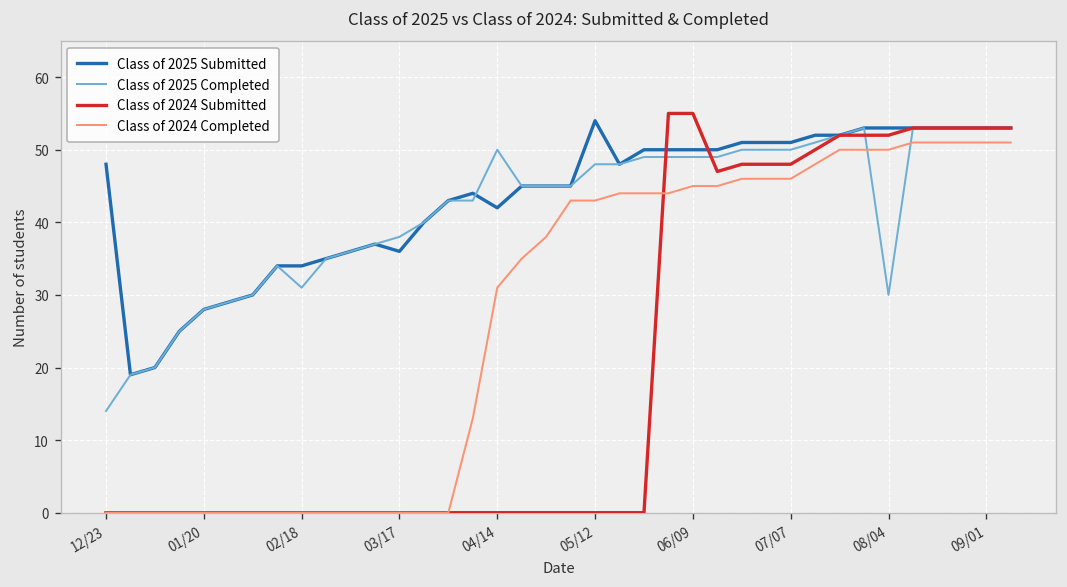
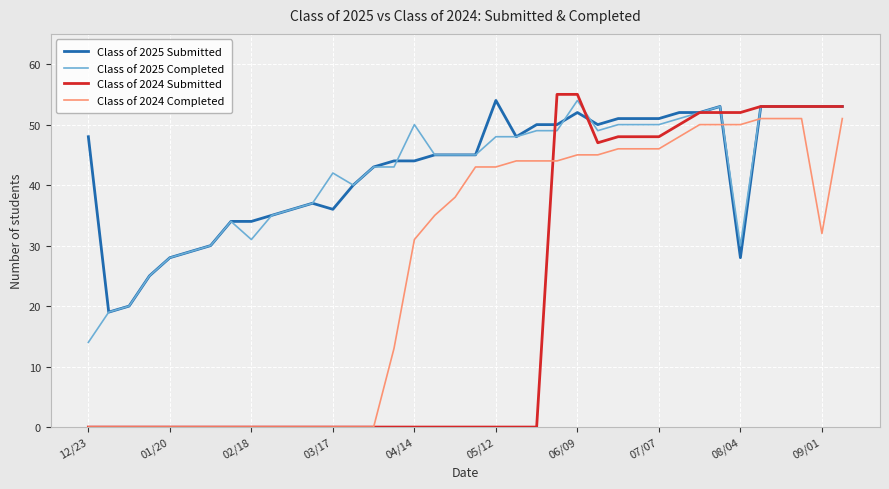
  {
    "Class of 2025 Submitted": {
      "12/23": 48,
      "02/18": 34,
      "03/17": 36,
-     "04/14": 42,
+     "04/14": 44,
      "05/12": 54,
-     "06/09": 50,
+     "06/09": 52,
      "07/07": 51,
-     "08/04": 53
+     "08/04": 28
    },
    "Class of 2025 Completed": {
      "12/23": 14,
      "02/18": 31,
-     "03/17": 38,
+     "03/17": 42,
      "04/14": 50,
      "05/12": 48,
-     "06/09": 49,
+     "06/09": 54,
      "07/07": 50,
      "08/04": 30
    },
    "Class of 2024 Submitted": {
      "04/14": 0,
      "05/12": 0,
      "06/09": 55,
      "07/07": 48,
      "08/04": 52
    },
    "Class of 2024 Completed": {
      "04/14": 31,
      "05/12": 43,
      "06/09": 45,
      "07/07": 46,
      "08/04": 50,
-     "09/01": 51
+     "09/01": 32
    }
  }
